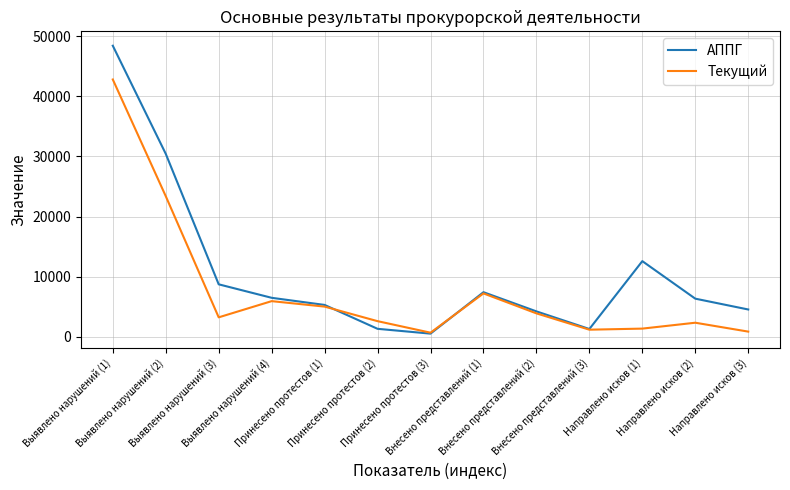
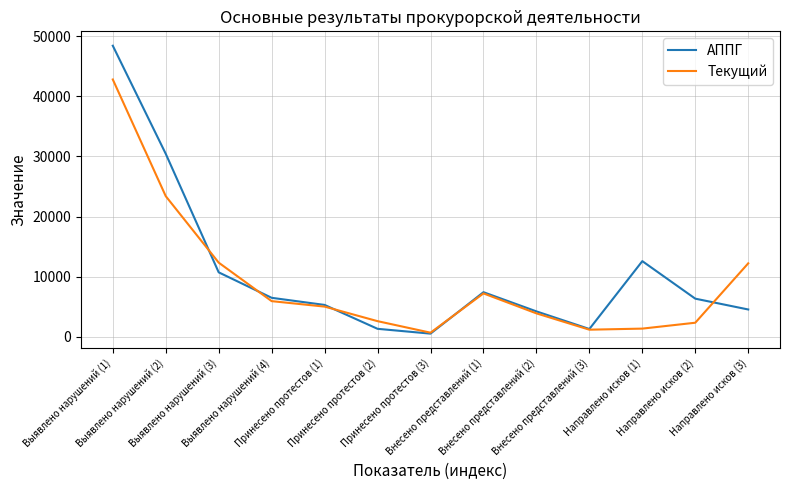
  {
    "АППГ": {
      "Выявлено нарушений (1)": 48000,
      "Выявлено нарушений (2)": 30000,
-     "Выявлено нарушений (3)": 9000,
+     "Выявлено нарушений (3)": 11000,
      "Выявлено нарушений (4)": 6000,
      "Принесено протестов (2)": 1000,
      "Направлено исков (1)": 13000,
      "Направлено исков (2)": 6000,
      "Направлено исков (3)": 5000
    },
    "Текущий": {
      "Выявлено нарушений (1)": 43000,
      "Выявлено нарушений (2)": 23000,
-     "Выявлено нарушений (3)": 3000,
+     "Выявлено нарушений (3)": 12000,
      "Выявлено нарушений (4)": 6000,
      "Принесено протестов (2)": 3000,
      "Направлено исков (1)": 1000,
      "Направлено исков (2)": 2000,
-     "Направлено исков (3)": 1000
+     "Направлено исков (3)": 12000
    }
  }
